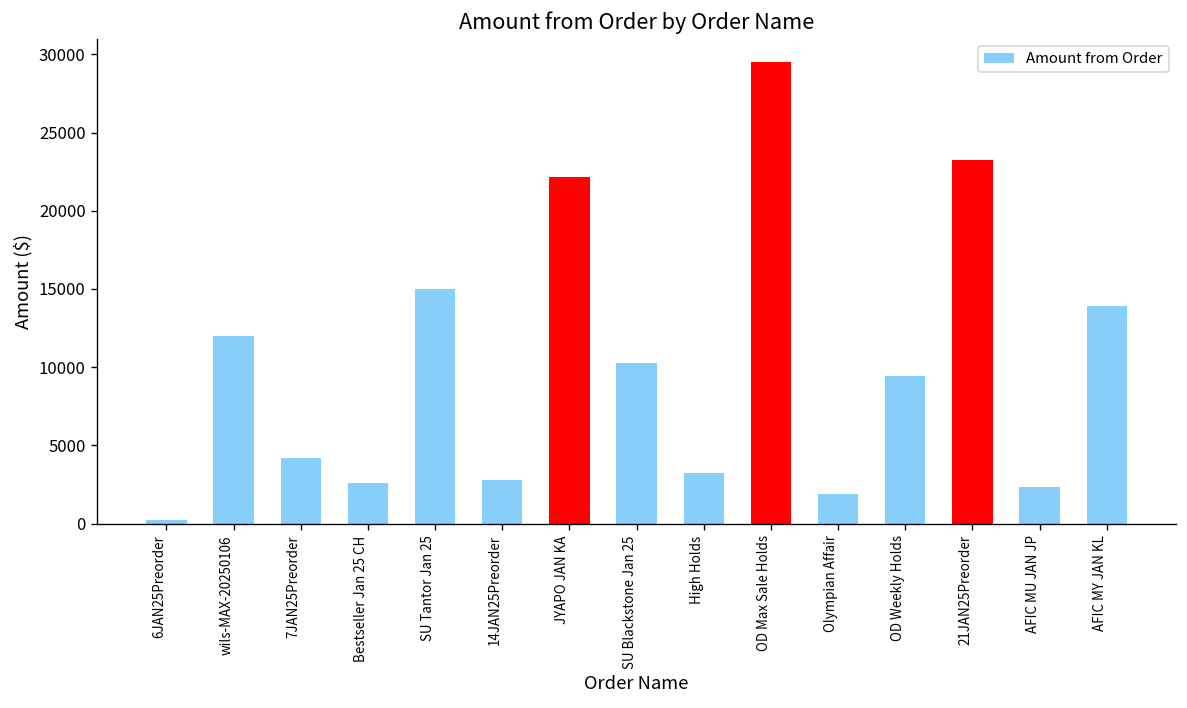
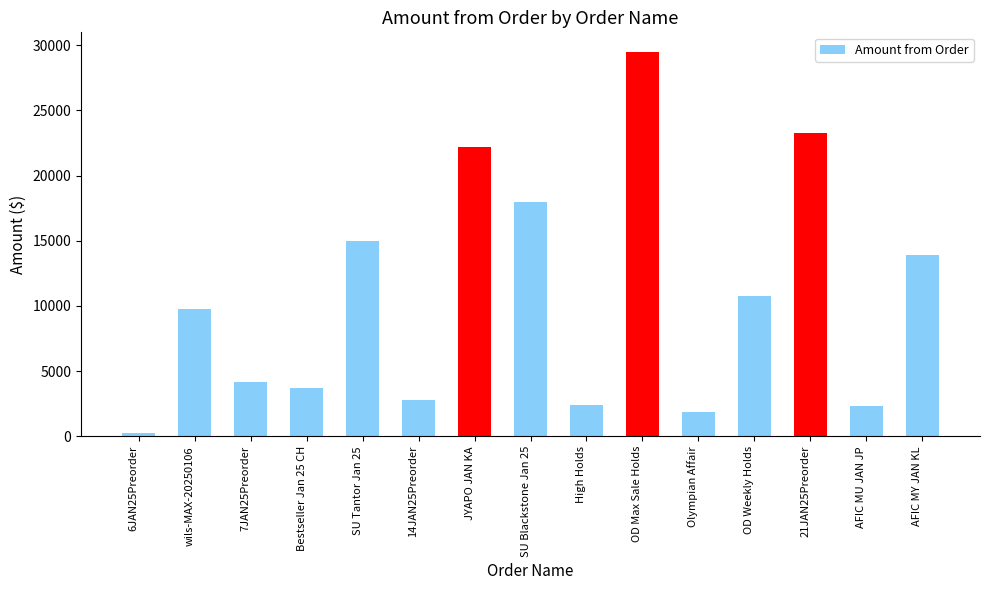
  {
    "6JAN25Preorder": 200,
-   "wils-MAX-20250106": 12000,
+   "wils-MAX-20250106": 9800,
    "7JAN25Preorder": 4200,
-   "Bestseller Jan 25 CH": 2600,
+   "Bestseller Jan 25 CH": 3700,
    "SU Tantor Jan 25": 15000,
    "14JAN25Preorder": 2800,
    "JYAPO JAN KA": 22200,
-   "SU Blackstone Jan 25": 10300,
-   "High Holds": 3300,
+   "SU Blackstone Jan 25": 18000,
+   "High Holds": 2400,
    "OD Max Sale Holds": 29500,
    "Olympian Affair": 1900,
-   "OD Weekly Holds": 9400,
+   "OD Weekly Holds": 10700,
    "21JAN25Preorder": 23200,
    "AFIC MU JAN JP": 2300,
    "AFIC MY JAN KL": 13900
  }
